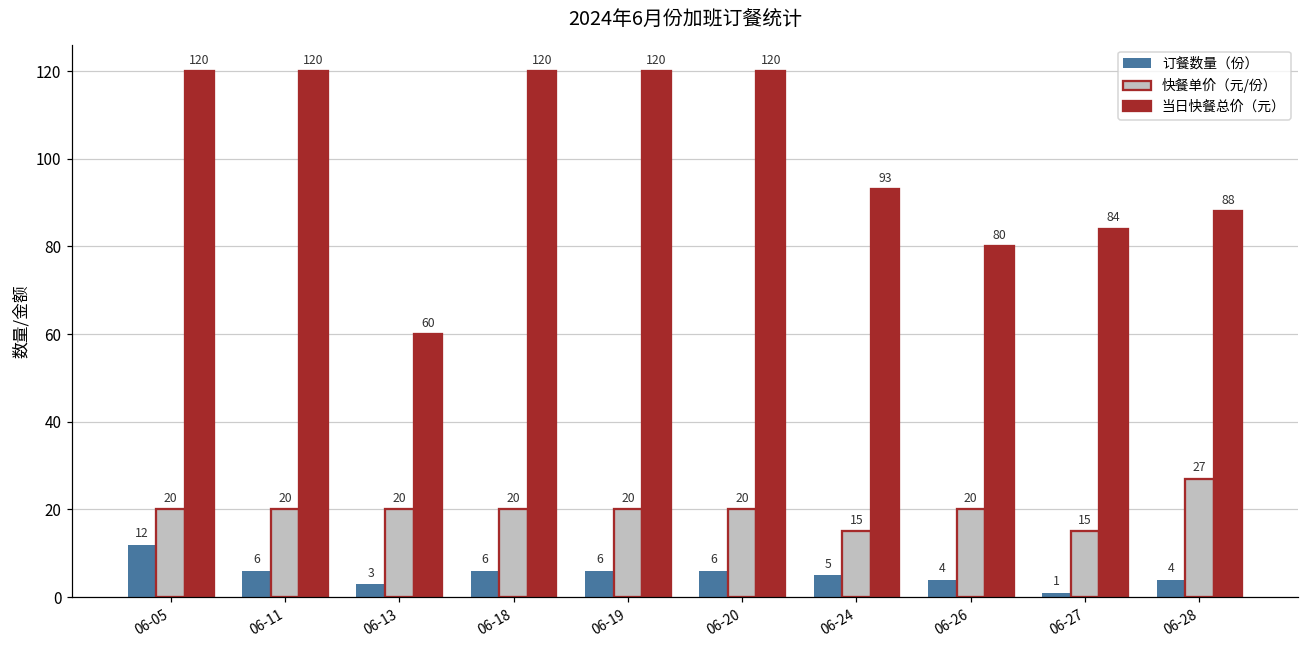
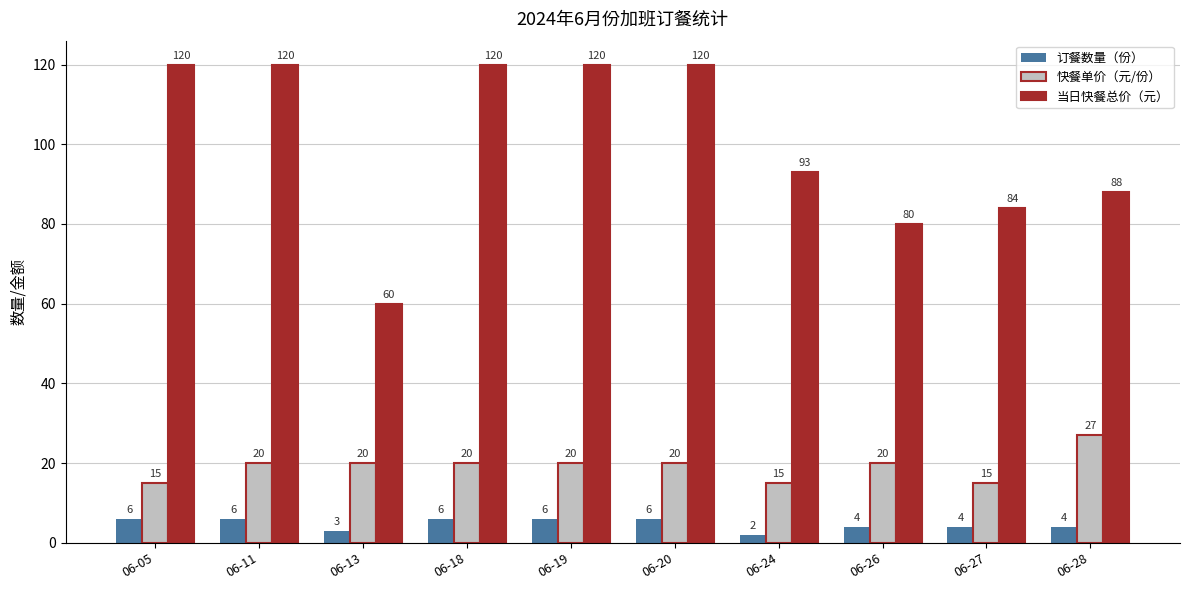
  {
    "订餐数量（份）": {
-     "06-05": 12,
+     "06-05": 6,
      "06-11": 6,
      "06-13": 3,
      "06-18": 6,
      "06-19": 6,
      "06-20": 6,
-     "06-24": 5,
+     "06-24": 2,
      "06-26": 4,
-     "06-27": 1,
+     "06-27": 4,
      "06-28": 4
    },
    "快餐单价（元/份）": {
-     "06-05": 20,
+     "06-05": 15,
      "06-11": 20,
      "06-13": 20,
      "06-18": 20,
      "06-19": 20,
      "06-20": 20,
      "06-24": 15,
      "06-26": 20,
      "06-27": 15,
      "06-28": 27
    },
    "当日快餐总价（元）": {
      "06-05": 120,
      "06-11": 120,
      "06-13": 60,
      "06-18": 120,
      "06-19": 120,
      "06-20": 120,
      "06-24": 93,
      "06-26": 80,
      "06-27": 84,
      "06-28": 88
    }
  }
